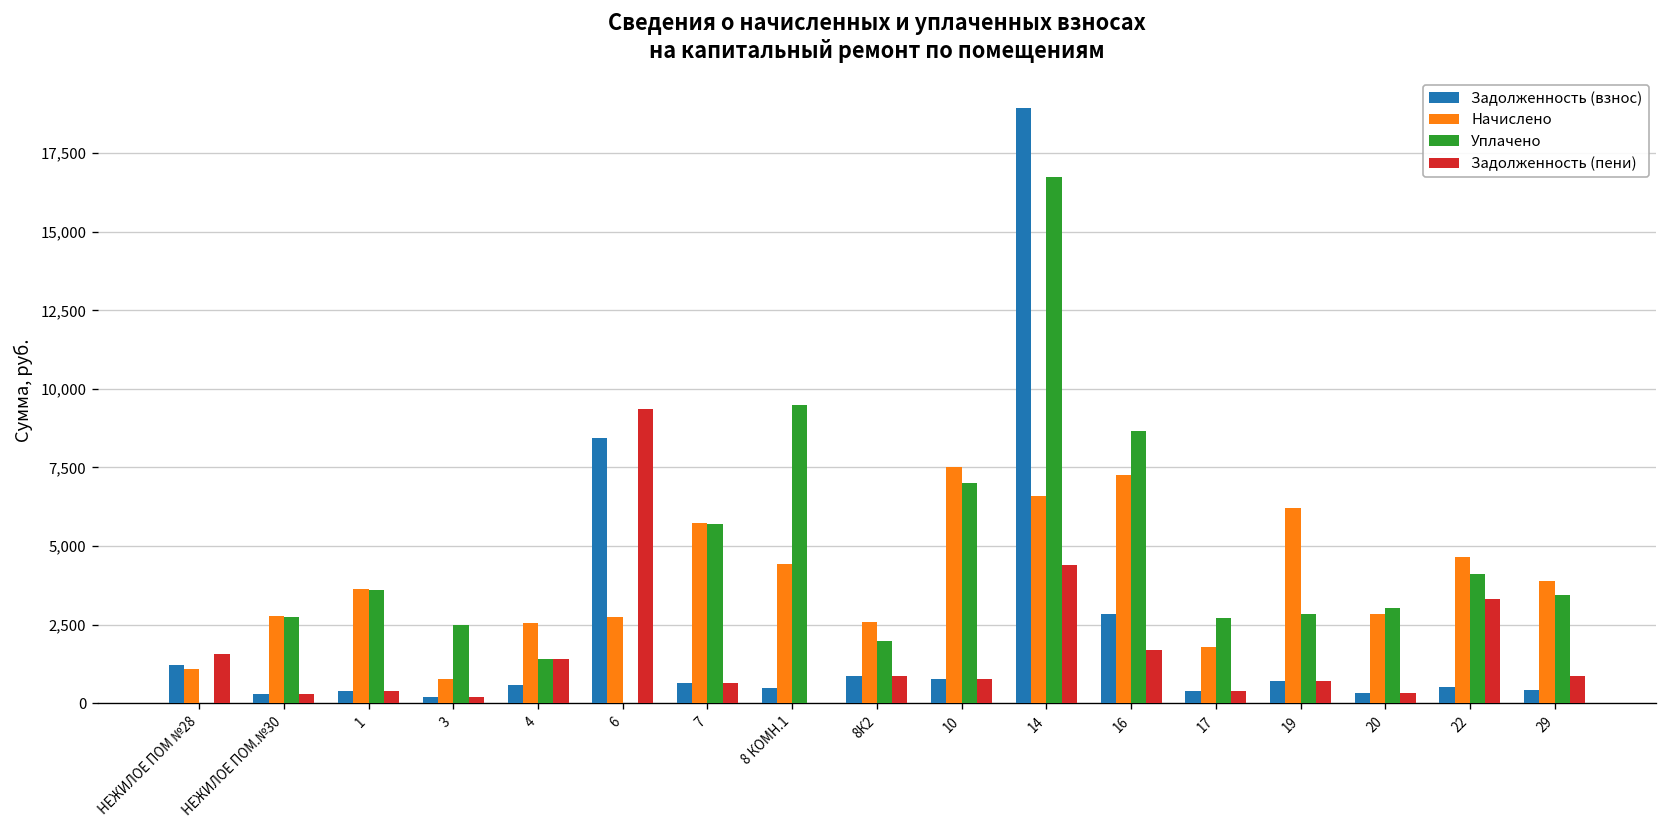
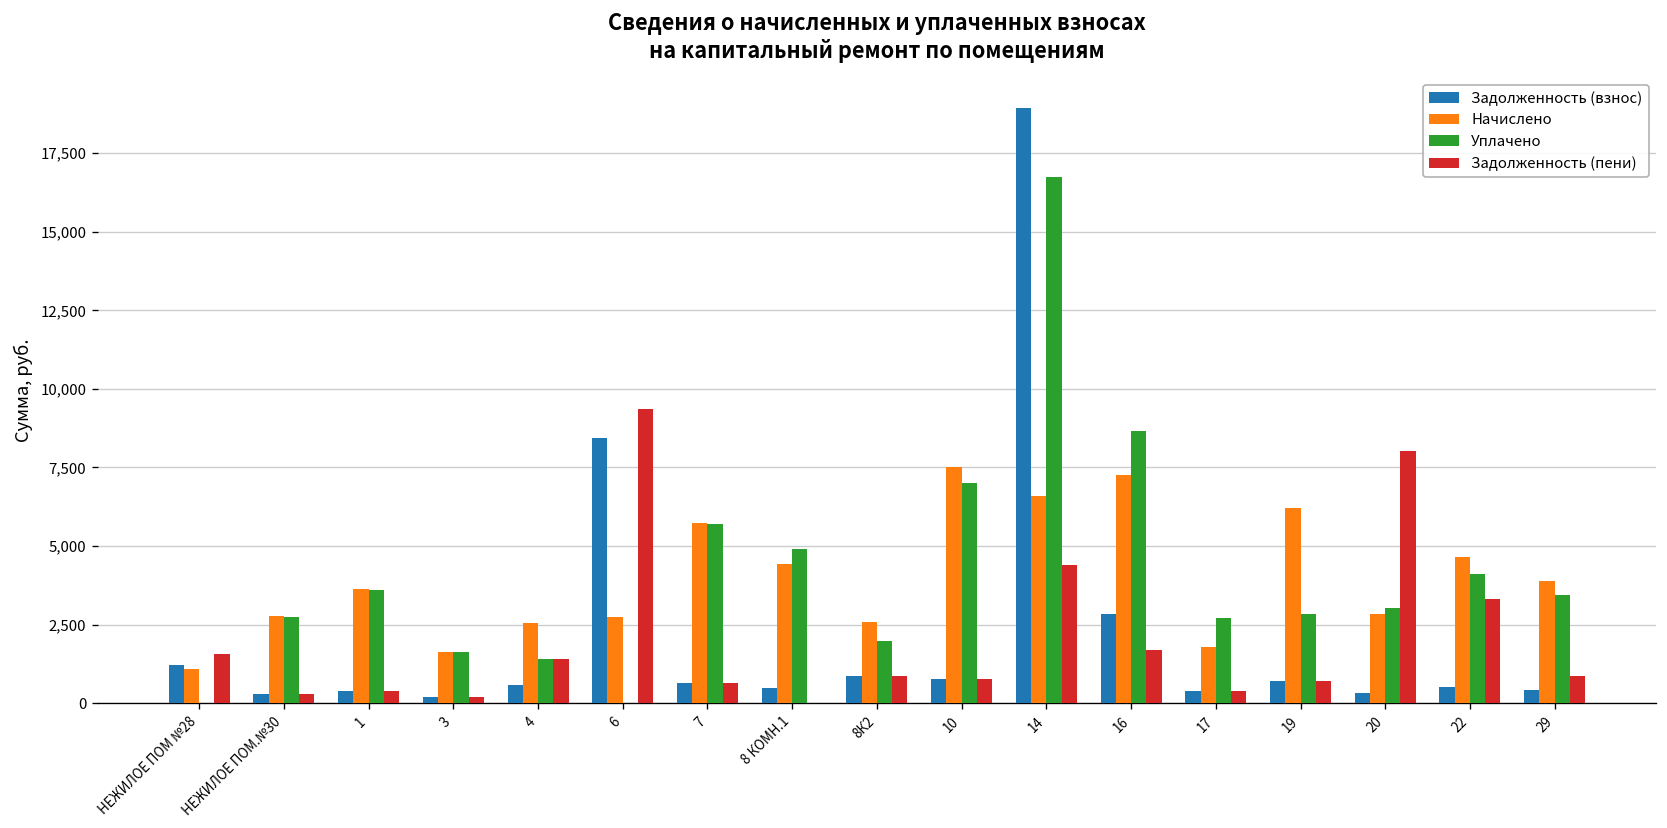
  {
    "Задолженность (взнос)": {
      "НЕЖИЛОЕ ПОМ №28": "1,200",
      "НЕЖИЛОЕ ПОМ.№30": "300",
      "1": "400",
      "3": "200",
      "4": "600",
      "6": "8,400",
      "7": "600",
      "8 КОМН.1": "500",
      "8К2": "900",
      "10": "800",
      "14": "19,000",
      "16": "2,800",
      "17": "400",
      "19": "700",
      "20": "300",
      "22": "500",
      "29": "400"
    },
    "Начислено": {
      "НЕЖИЛОЕ ПОМ №28": "1,100",
      "НЕЖИЛОЕ ПОМ.№30": "2,800",
      "1": "3,600",
-     "3": "800",
+     "3": "1,600",
      "4": "2,500",
      "6": "2,700",
      "7": "5,700",
      "8 КОМН.1": "4,400",
      "8К2": "2,600",
      "10": "7,500",
      "14": "6,600",
      "16": "7,300",
      "17": "1,800",
      "19": "6,200",
      "20": "2,800",
      "22": "4,700",
      "29": "3,900"
    },
    "Уплачено": {
      "НЕЖИЛОЕ ПОМ №28": "0",
      "НЕЖИЛОЕ ПОМ.№30": "2,700",
      "1": "3,600",
-     "3": "2,500",
+     "3": "1,600",
      "4": "1,400",
      "6": "0",
      "7": "5,700",
-     "8 КОМН.1": "9,500",
+     "8 КОМН.1": "4,900",
      "8К2": "2,000",
      "10": "7,000",
      "14": "16,800",
      "16": "8,700",
      "17": "2,700",
      "19": "2,900",
      "20": "3,000",
      "22": "4,100",
      "29": "3,400"
    },
    "Задолженность (пени)": {
      "НЕЖИЛОЕ ПОМ №28": "1,600",
      "НЕЖИЛОЕ ПОМ.№30": "300",
      "1": "400",
      "3": "200",
      "4": "1,400",
      "6": "9,400",
      "7": "600",
      "8 КОМН.1": "0",
      "8К2": "900",
      "10": "800",
      "14": "4,400",
      "16": "1,700",
      "17": "400",
      "19": "700",
-     "20": "300",
+     "20": "8,000",
      "22": "3,300",
      "29": "900"
    }
  }
